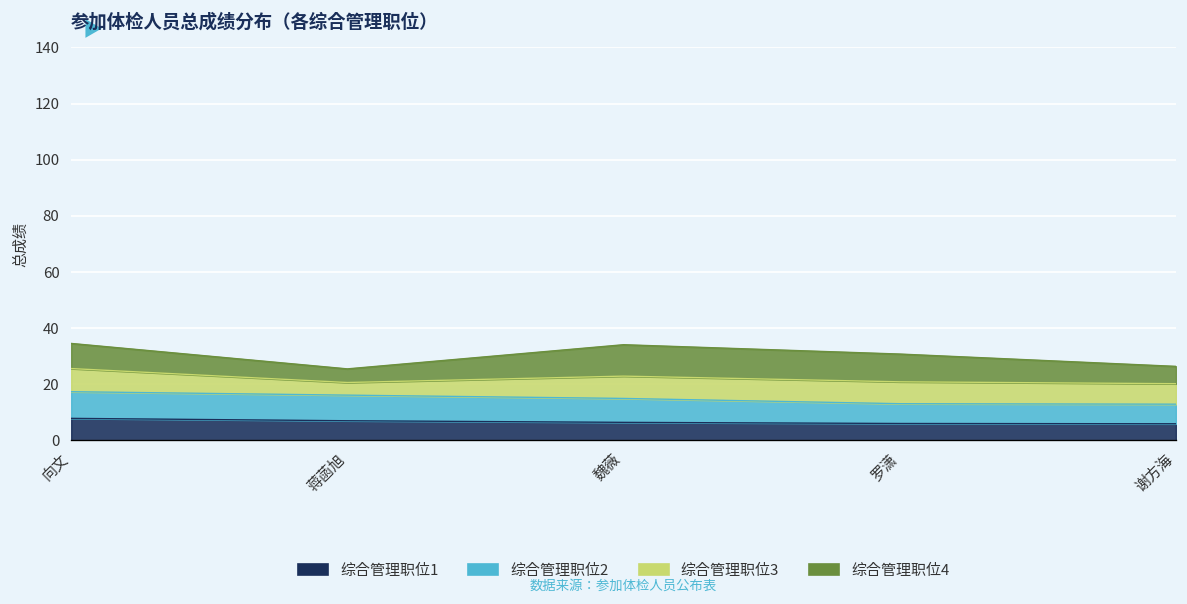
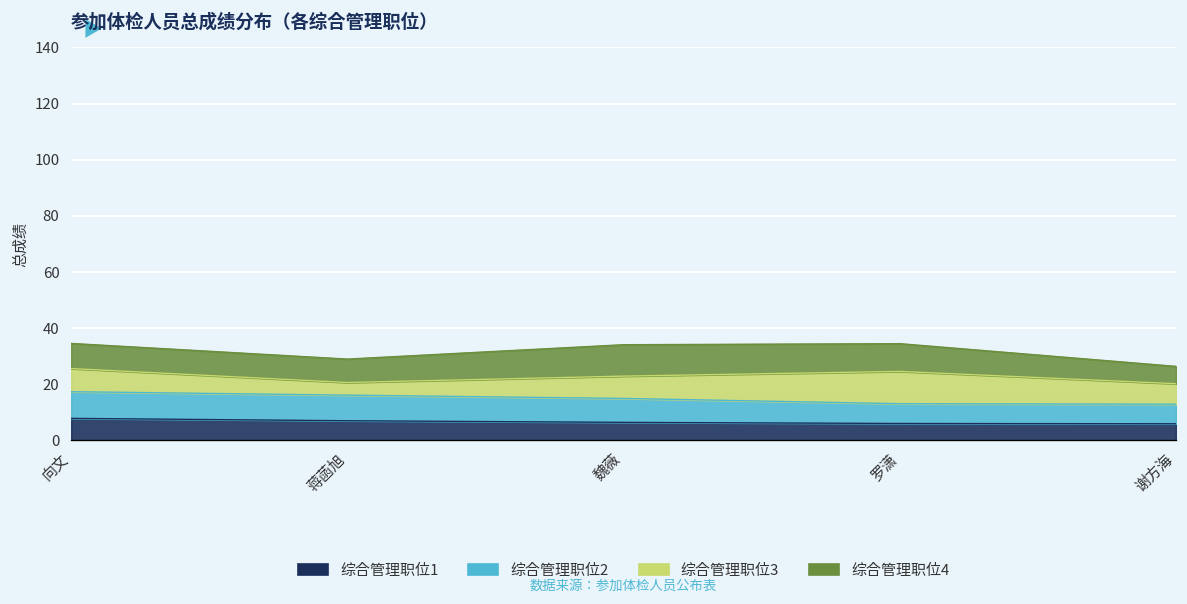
  {
    "综合管理职位1": {
      "向文": 8,
      "蒋菡旭": 7,
      "魏薇": 6,
      "罗潇": 6,
      "谢方海": 6
    },
    "综合管理职位2": {
      "向文": 10,
      "蒋菡旭": 9,
      "魏薇": 9,
      "罗潇": 7,
      "谢方海": 7
    },
    "综合管理职位3": {
      "向文": 8,
      "蒋菡旭": 5,
      "魏薇": 8,
-     "罗潇": 8,
+     "罗潇": 12,
      "谢方海": 7
    },
    "综合管理职位4": {
      "向文": 9,
-     "蒋菡旭": 5,
+     "蒋菡旭": 8,
      "魏薇": 11,
      "罗潇": 10,
      "谢方海": 6
    }
  }
